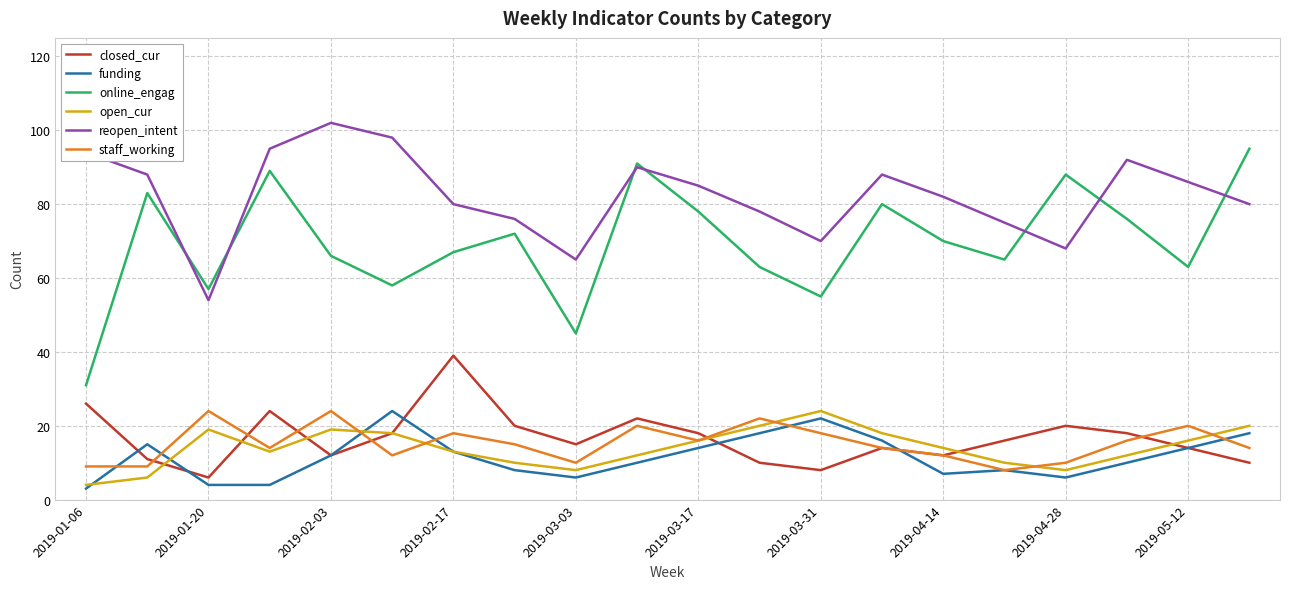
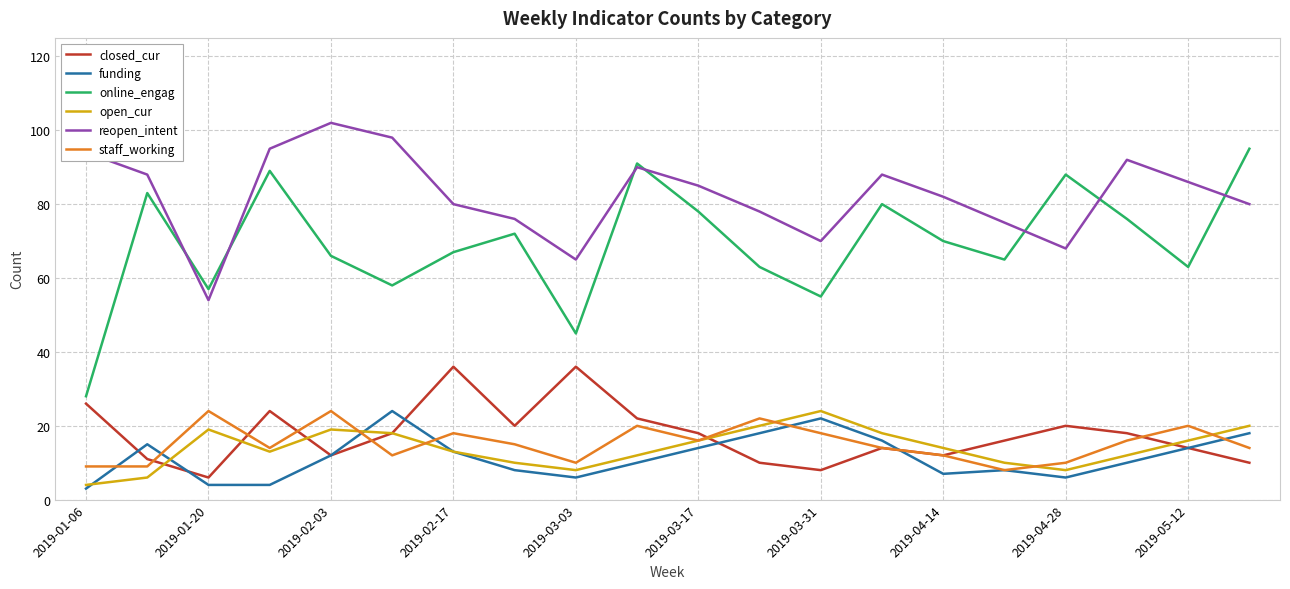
  {
    "closed_cur": {
      "2019-01-06": 26,
      "2019-01-20": 6,
-     "2019-02-17": 39,
-     "2019-03-03": 15,
+     "2019-02-17": 36,
+     "2019-03-03": 36,
      "2019-03-17": 18,
      "2019-03-31": 8,
      "2019-04-28": 20
    },
    "funding": {
      "2019-01-06": 3,
      "2019-01-20": 4,
      "2019-03-03": 6,
      "2019-03-17": 14,
      "2019-03-31": 22,
      "2019-04-14": 7,
      "2019-04-28": 6
    },
    "online_engag": {
-     "2019-01-06": 31,
+     "2019-01-06": 28,
      "2019-01-20": 57,
      "2019-02-03": 66,
      "2019-02-17": 67,
      "2019-03-03": 45,
      "2019-03-17": 78,
      "2019-03-31": 55,
      "2019-04-14": 70,
      "2019-04-28": 88,
      "2019-05-12": 63
    },
    "reopen_intent": {
      "2019-01-20": 54,
      "2019-02-03": 102,
      "2019-02-17": 80,
      "2019-03-03": 65,
      "2019-03-17": 85,
      "2019-03-31": 70,
      "2019-04-14": 82,
      "2019-04-28": 68,
      "2019-05-12": 86
    }
  }
